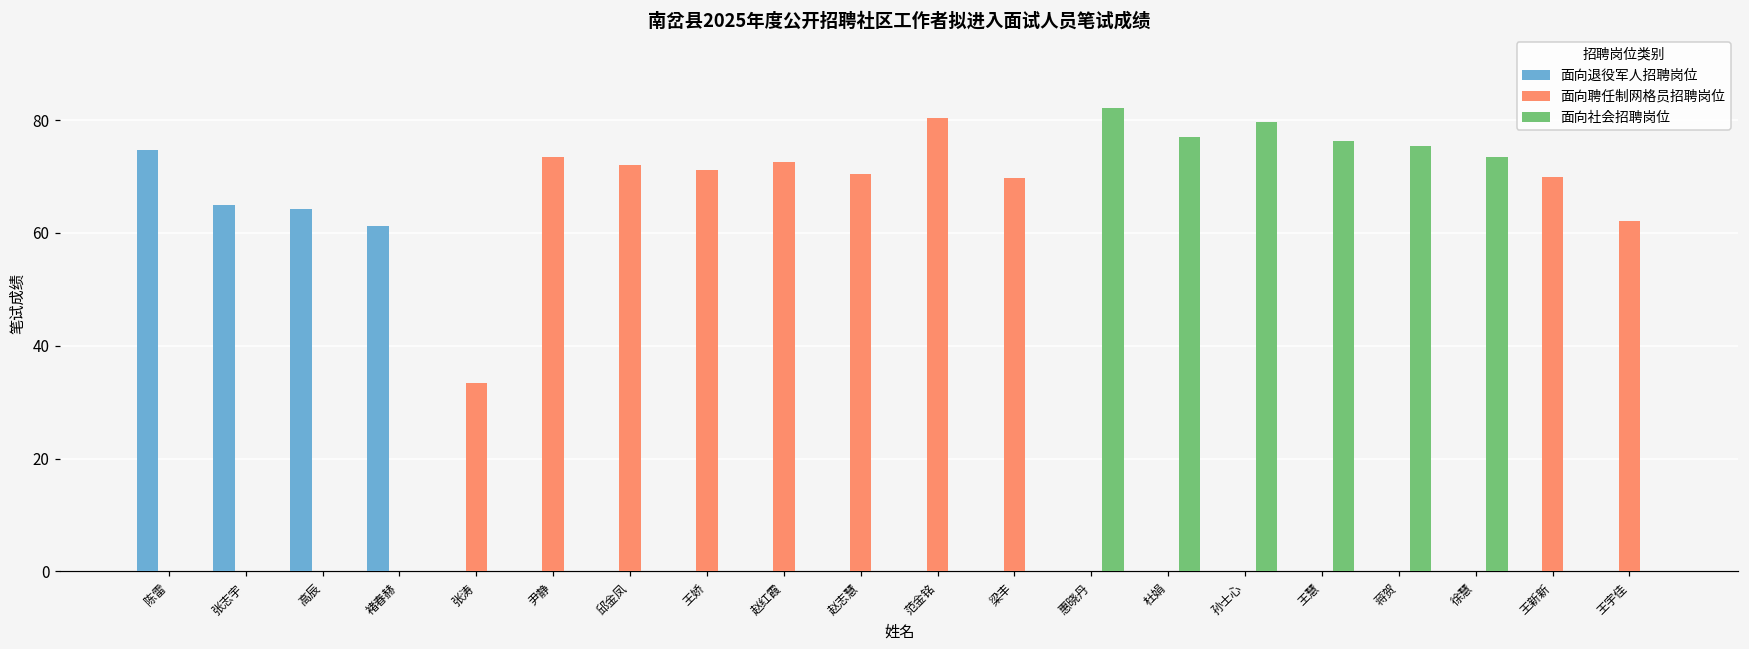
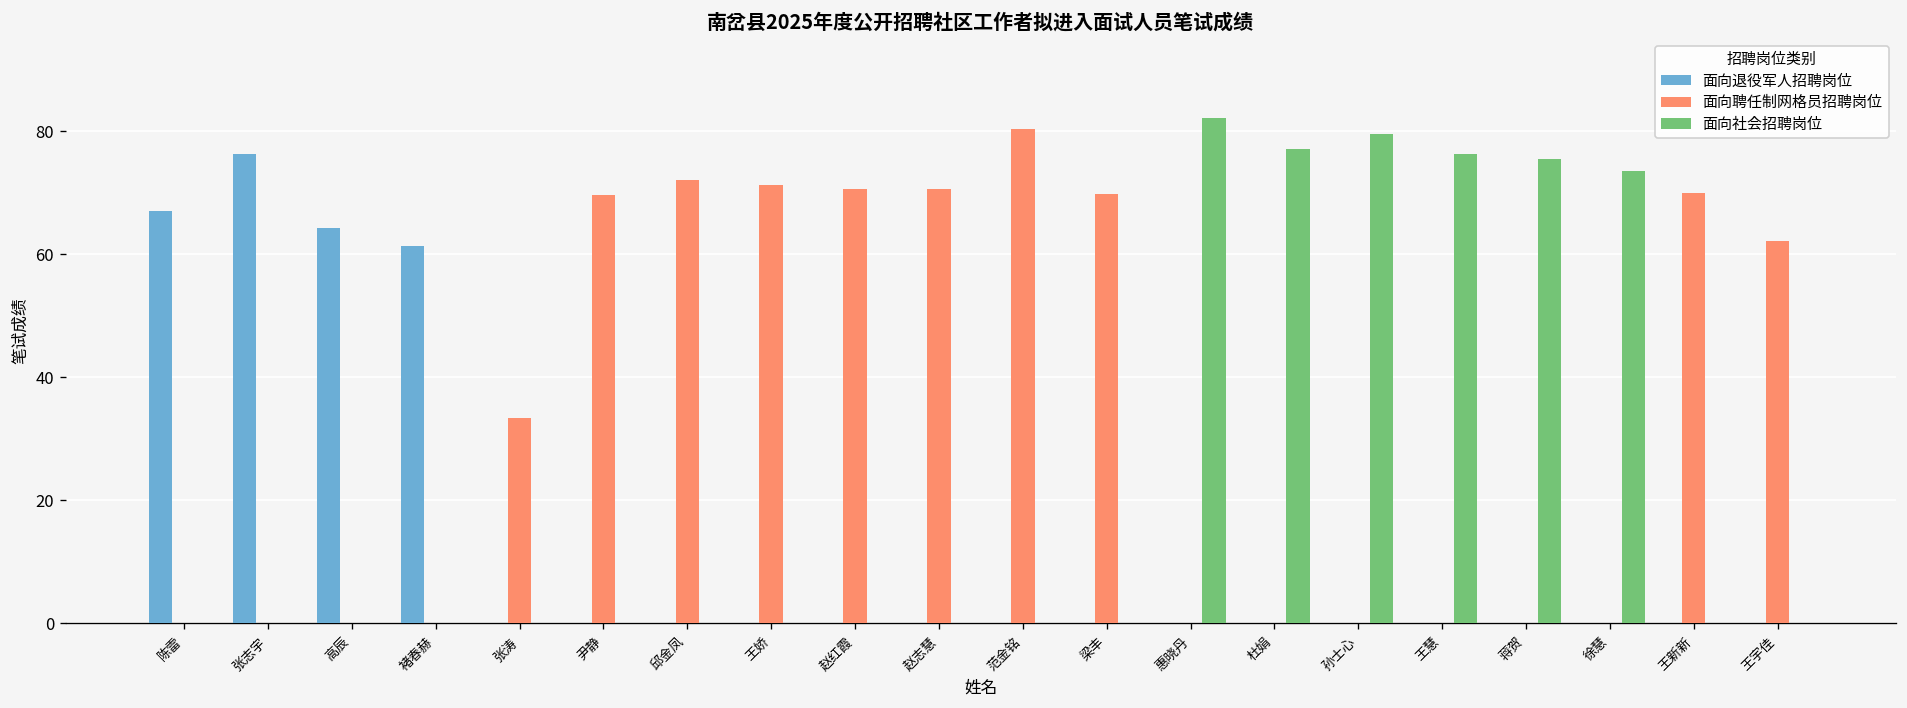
  {
    "面向退役军人招聘岗位": {
-     "陈雷": 75,
-     "张志宇": 65,
+     "陈雷": 67,
+     "张志宇": 76,
      "高辰": 64,
      "褚春赫": 61,
      "张涛": 0,
      "尹静": 0,
      "邱金凤": 0,
      "王娇": 0,
      "赵红霞": 0,
      "赵志慧": 0,
      "范金铭": 0,
      "梁丰": 0,
      "惠晓丹": 0,
      "杜娟": 0,
      "孙士心": 0,
      "王慧": 0,
      "蒋贺": 0,
      "徐慧": 0,
      "王新新": 0,
      "王宇佳": 0
    },
    "面向聘任制网格员招聘岗位": {
      "陈雷": 0,
      "张志宇": 0,
      "高辰": 0,
      "褚春赫": 0,
      "张涛": 33,
-     "尹静": 73,
+     "尹静": 70,
      "邱金凤": 72,
      "王娇": 71,
-     "赵红霞": 73,
+     "赵红霞": 71,
      "赵志慧": 71,
      "范金铭": 80,
      "梁丰": 70,
      "惠晓丹": 0,
      "杜娟": 0,
      "孙士心": 0,
      "王慧": 0,
      "蒋贺": 0,
      "徐慧": 0,
      "王新新": 70,
      "王宇佳": 62
    },
    "面向社会招聘岗位": {
      "陈雷": 0,
      "张志宇": 0,
      "高辰": 0,
      "褚春赫": 0,
      "张涛": 0,
      "尹静": 0,
      "邱金凤": 0,
      "王娇": 0,
      "赵红霞": 0,
      "赵志慧": 0,
      "范金铭": 0,
      "梁丰": 0,
      "惠晓丹": 82,
      "杜娟": 77,
      "孙士心": 80,
      "王慧": 76,
      "蒋贺": 76,
      "徐慧": 73,
      "王新新": 0,
      "王宇佳": 0
    }
  }
